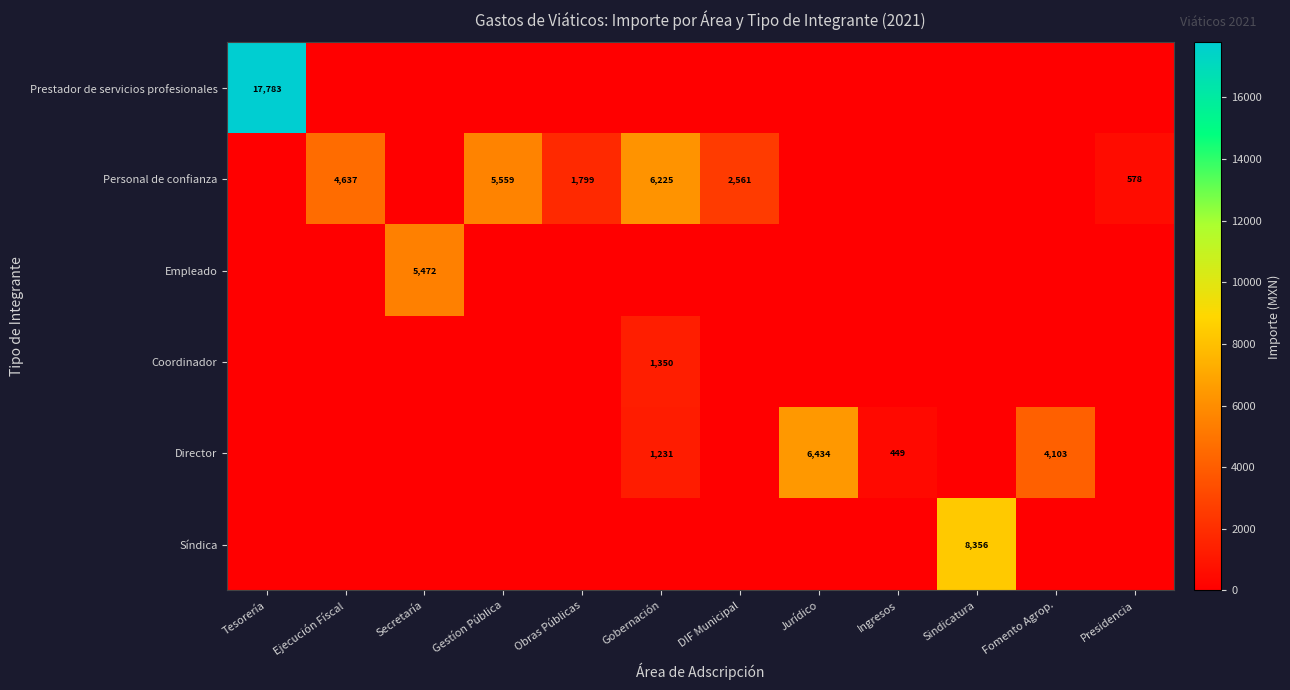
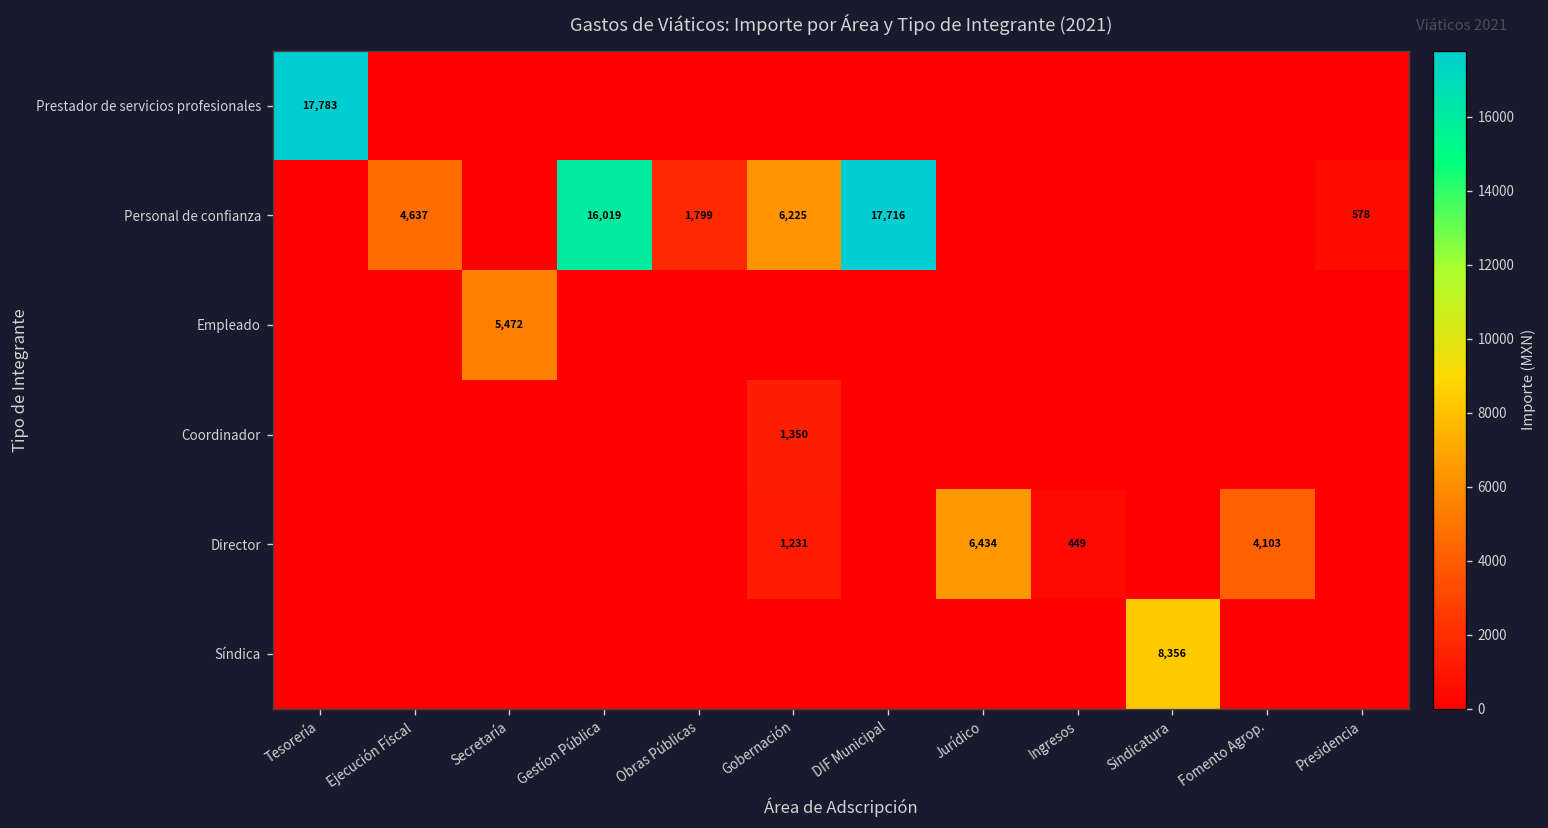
  {
    "Prestador de servicios profesionales": {
      "Tesorería": "17,783"
    },
    "Personal de confianza": {
      "Ejecución Físcal": "4,637",
-     "Gestíon Pública": "5,559",
+     "Gestíon Pública": "16,019",
      "Obras Públicas": "1,799",
      "Gobernación": "6,225",
-     "DIF Municipal": "2,561",
+     "DIF Municipal": "17,716",
      "Presidencia": "578"
    },
    "Empleado": {
      "Secretaría": "5,472"
    },
    "Coordinador": {
      "Gobernación": "1,350"
    },
    "Director": {
      "Gobernación": "1,231",
      "Jurídico": "6,434",
      "Ingresos": "449",
      "Fomento Agrop.": "4,103"
    },
    "Síndica": {
      "Sindicatura": "8,356"
    }
  }
